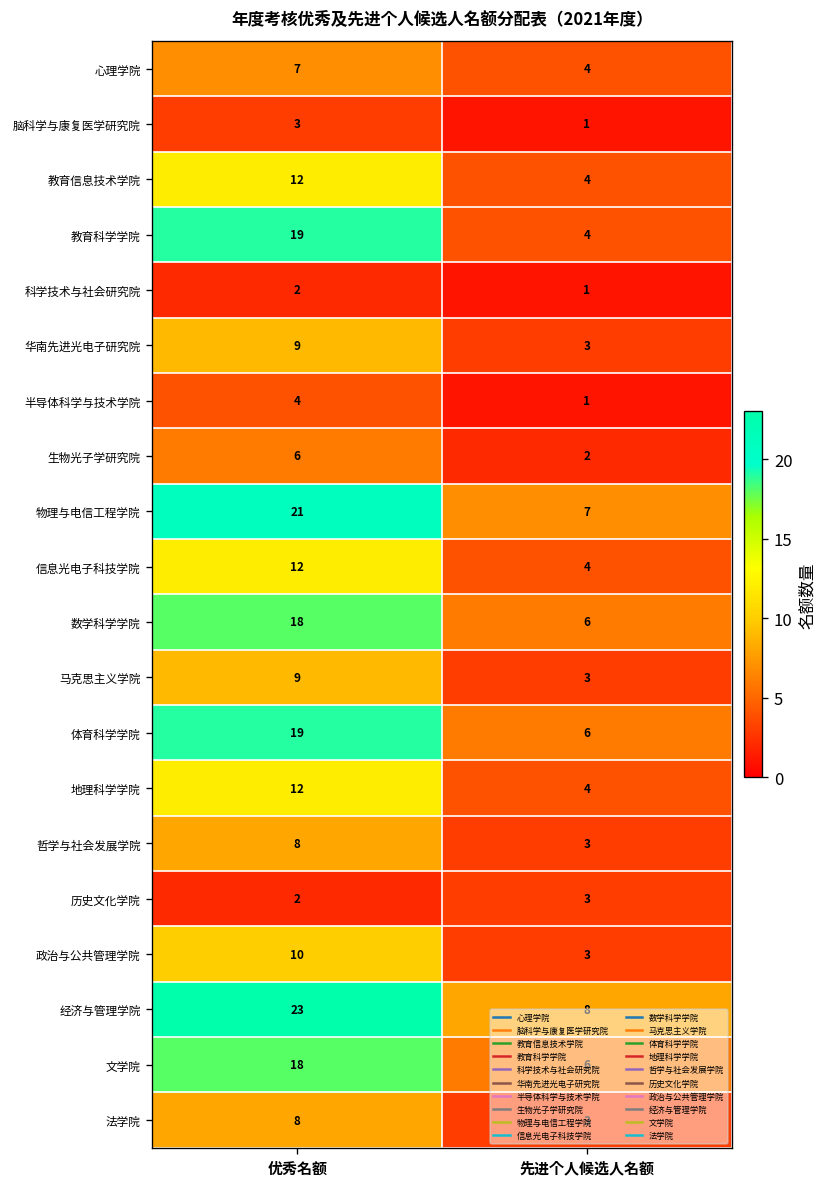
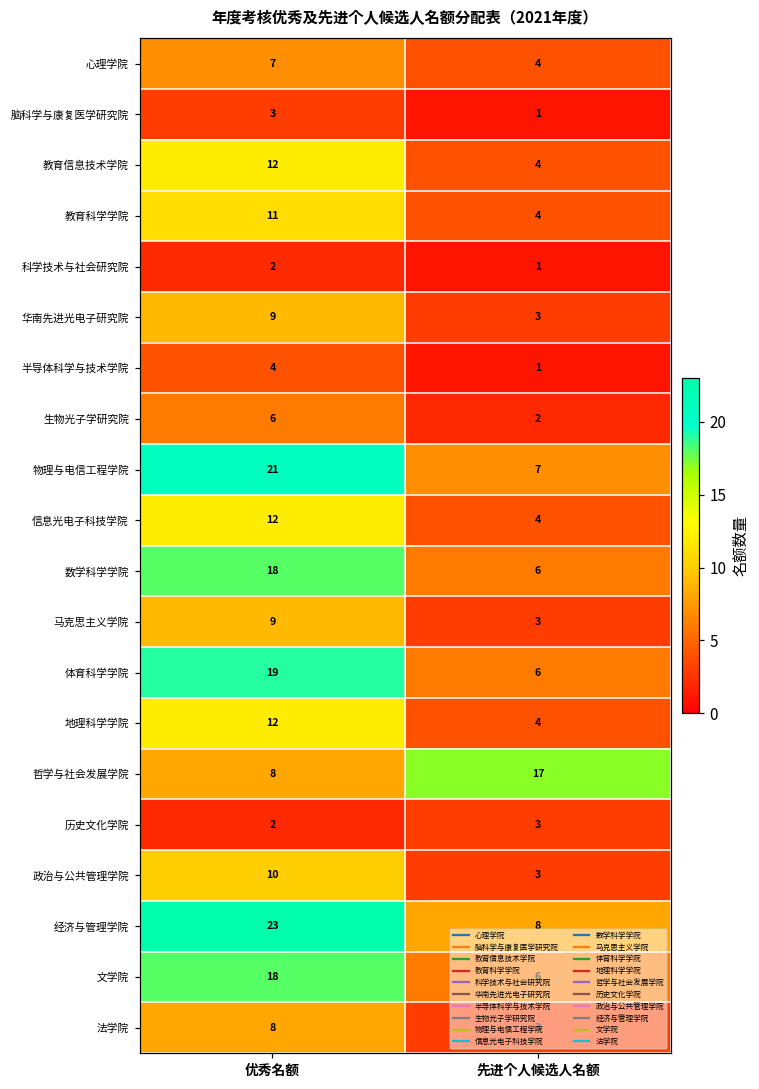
  {
    "心理学院": {
      "优秀名额": 7,
      "先进个人候选人名额": 4
    },
    "脑科学与康复医学研究院": {
      "优秀名额": 3,
      "先进个人候选人名额": 1
    },
    "教育信息技术学院": {
      "优秀名额": 12,
      "先进个人候选人名额": 4
    },
    "教育科学学院": {
-     "优秀名额": 19,
+     "优秀名额": 11,
      "先进个人候选人名额": 4
    },
    "科学技术与社会研究院": {
      "优秀名额": 2,
      "先进个人候选人名额": 1
    },
    "华南先进光电子研究院": {
      "优秀名额": 9,
      "先进个人候选人名额": 3
    },
    "半导体科学与技术学院": {
      "优秀名额": 4,
      "先进个人候选人名额": 1
    },
    "生物光子学研究院": {
      "优秀名额": 6,
      "先进个人候选人名额": 2
    },
    "物理与电信工程学院": {
      "优秀名额": 21,
      "先进个人候选人名额": 7
    },
    "信息光电子科技学院": {
      "优秀名额": 12,
      "先进个人候选人名额": 4
    },
    "数学科学学院": {
      "优秀名额": 18,
      "先进个人候选人名额": 6
    },
    "马克思主义学院": {
      "优秀名额": 9,
      "先进个人候选人名额": 3
    },
    "体育科学学院": {
      "优秀名额": 19,
      "先进个人候选人名额": 6
    },
    "地理科学学院": {
      "优秀名额": 12,
      "先进个人候选人名额": 4
    },
    "哲学与社会发展学院": {
      "优秀名额": 8,
-     "先进个人候选人名额": 3
+     "先进个人候选人名额": 17
    },
    "历史文化学院": {
      "优秀名额": 2,
      "先进个人候选人名额": 3
    },
    "政治与公共管理学院": {
      "优秀名额": 10,
      "先进个人候选人名额": 3
    },
    "经济与管理学院": {
      "优秀名额": 23
    },
    "文学院": {
      "优秀名额": 18
    },
    "法学院": {
      "优秀名额": 8
    }
  }
